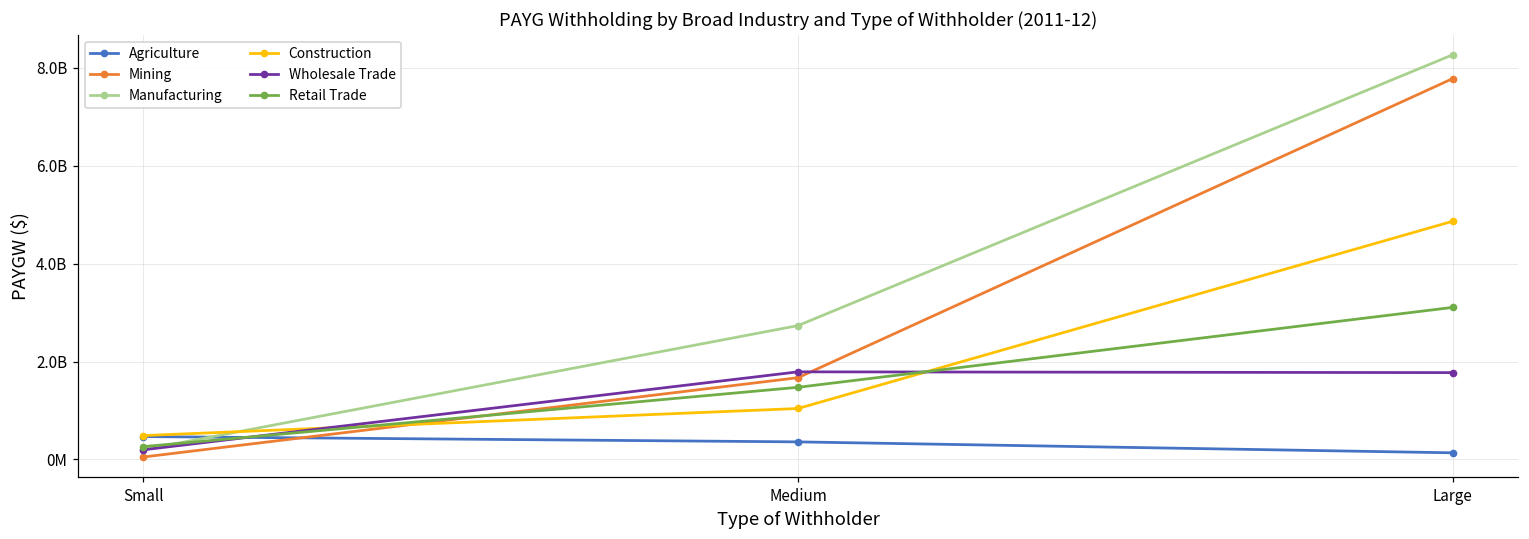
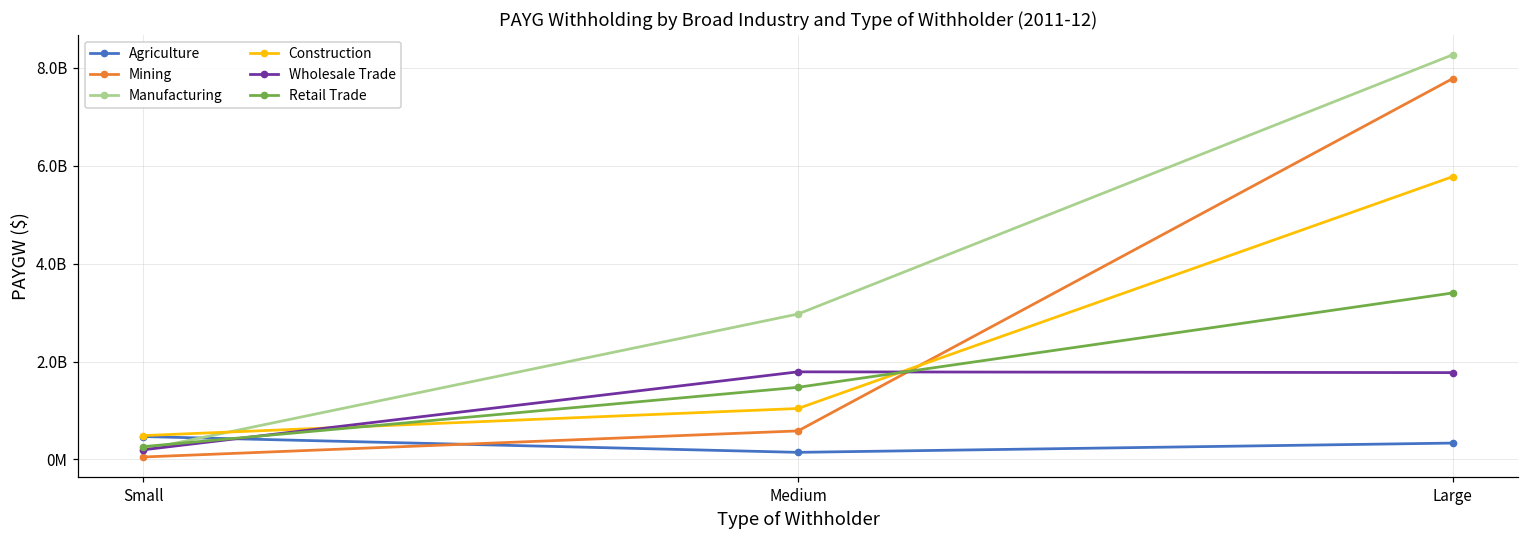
  {
    "Agriculture": {
-     "Medium": 400000000,
-     "Large": 100000000
+     "Medium": 100000000,
+     "Large": 300000000
    },
    "Mining": {
      "Small": 0,
-     "Medium": 1700000000,
+     "Medium": 600000000,
      "Large": 7800000000
    },
    "Manufacturing": {
-     "Medium": 2700000000,
+     "Medium": 3000000000,
      "Large": 8300000000
    },
    "Construction": {
      "Medium": 1000000000,
-     "Large": 4900000000
+     "Large": 5800000000
    },
    "Wholesale Trade": {
      "Medium": 1800000000,
      "Large": 1800000000
    },
    "Retail Trade": {
      "Small": 300000000,
      "Medium": 1500000000,
-     "Large": 3100000000
+     "Large": 3400000000
    }
  }
